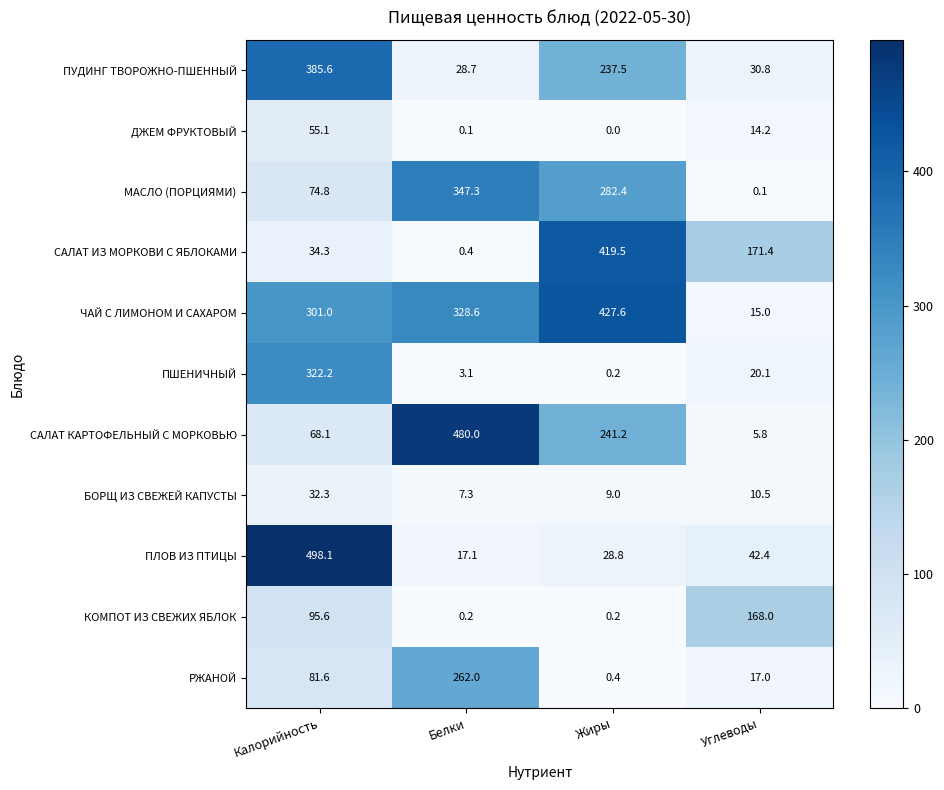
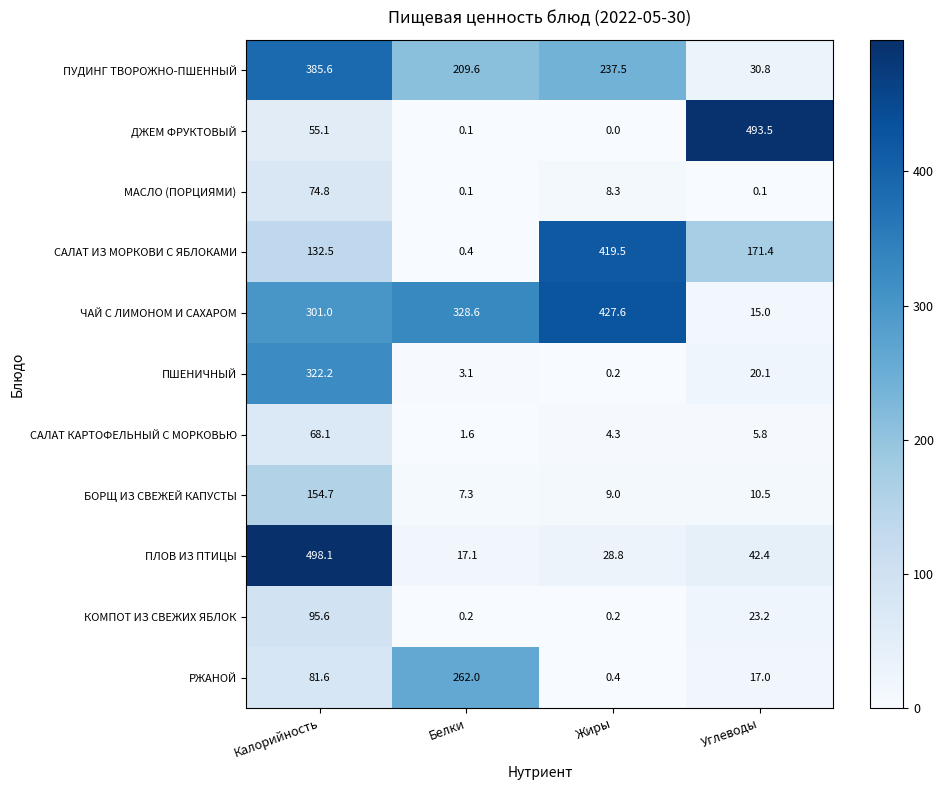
  {
    "ПУДИНГ ТВОРОЖНО-ПШЕННЫЙ": {
      "Калорийность": 385.6,
-     "Белки": 28.7,
+     "Белки": 209.6,
      "Жиры": 237.5,
      "Углеводы": 30.8
    },
    "ДЖЕМ ФРУКТОВЫЙ": {
      "Калорийность": 55.1,
      "Белки": 0.1,
      "Жиры": 0.0,
-     "Углеводы": 14.2
+     "Углеводы": 493.5
    },
    "МАСЛО (ПОРЦИЯМИ)": {
      "Калорийность": 74.8,
-     "Белки": 347.3,
-     "Жиры": 282.4,
+     "Белки": 0.1,
+     "Жиры": 8.3,
      "Углеводы": 0.1
    },
    "САЛАТ ИЗ МОРКОВИ С ЯБЛОКАМИ": {
-     "Калорийность": 34.3,
+     "Калорийность": 132.5,
      "Белки": 0.4,
      "Жиры": 419.5,
      "Углеводы": 171.4
    },
    "ЧАЙ С ЛИМОНОМ И САХАРОМ": {
      "Калорийность": 301.0,
      "Белки": 328.6,
      "Жиры": 427.6,
      "Углеводы": 15.0
    },
    "ПШЕНИЧНЫЙ": {
      "Калорийность": 322.2,
      "Белки": 3.1,
      "Жиры": 0.2,
      "Углеводы": 20.1
    },
    "САЛАТ КАРТОФЕЛЬНЫЙ С МОРКОВЬЮ": {
      "Калорийность": 68.1,
-     "Белки": 480.0,
-     "Жиры": 241.2,
+     "Белки": 1.6,
+     "Жиры": 4.3,
      "Углеводы": 5.8
    },
    "БОРЩ ИЗ СВЕЖЕЙ КАПУСТЫ": {
-     "Калорийность": 32.3,
+     "Калорийность": 154.7,
      "Белки": 7.3,
      "Жиры": 9.0,
      "Углеводы": 10.5
    },
    "ПЛОВ ИЗ ПТИЦЫ": {
      "Калорийность": 498.1,
      "Белки": 17.1,
      "Жиры": 28.8,
      "Углеводы": 42.4
    },
    "КОМПОТ ИЗ СВЕЖИХ ЯБЛОК": {
      "Калорийность": 95.6,
      "Белки": 0.2,
      "Жиры": 0.2,
-     "Углеводы": 168.0
+     "Углеводы": 23.2
    },
    "РЖАНОЙ": {
      "Калорийность": 81.6,
      "Белки": 262.0,
      "Жиры": 0.4,
      "Углеводы": 17.0
    }
  }
